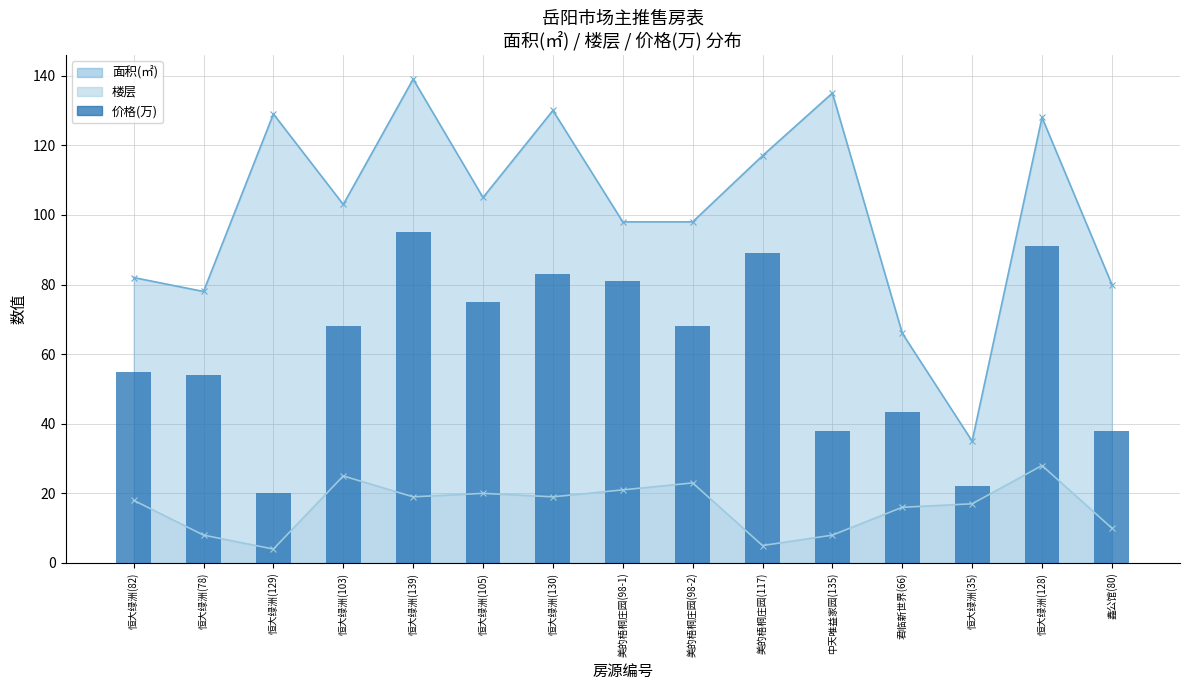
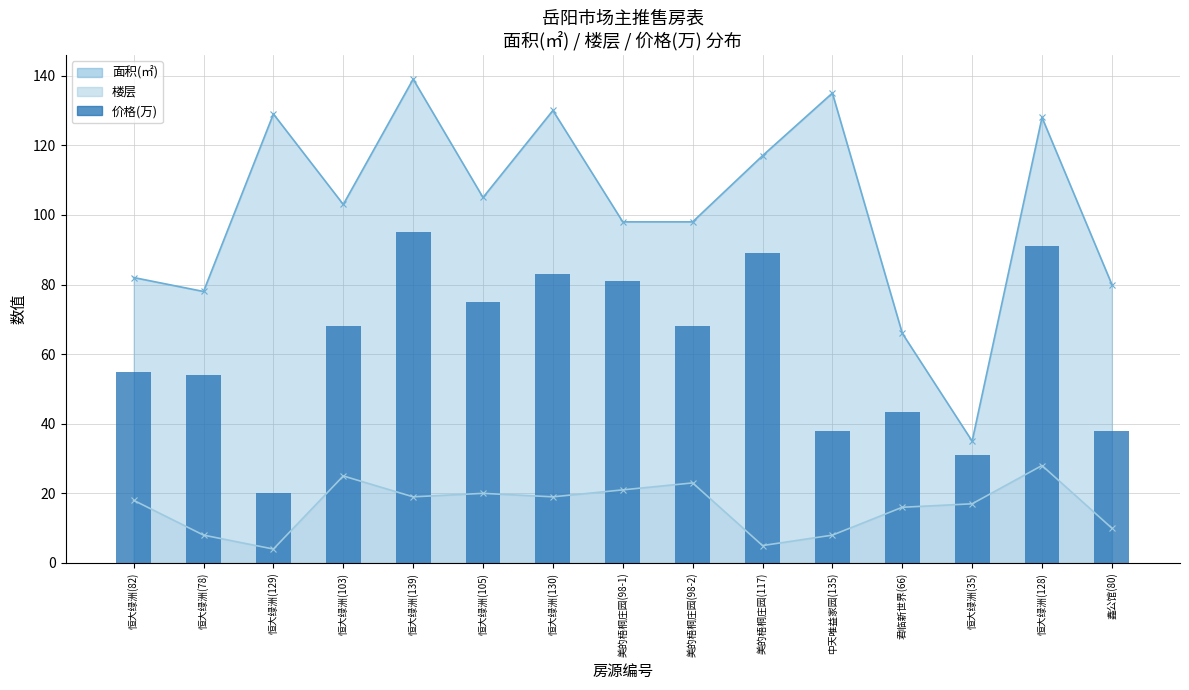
  {
    "价格(万)": {
      "恒大绿洲(82)": 55,
      "恒大绿洲(78)": 54,
      "恒大绿洲(129)": 20,
      "恒大绿洲(103)": 68,
      "恒大绿洲(139)": 95,
      "恒大绿洲(105)": 75,
      "恒大绿洲(130)": 83,
      "美的梧桐庄园(98-1)": 81,
      "美的梧桐庄园(98-2)": 68,
      "美的梧桐庄园(117)": 89,
      "中天唯益家园(135)": 38,
      "君临新世界(66)": 44,
-     "恒大绿洲(35)": 22,
+     "恒大绿洲(35)": 31,
      "恒大绿洲(128)": 91,
      "鑫公馆(80)": 38
    }
  }
